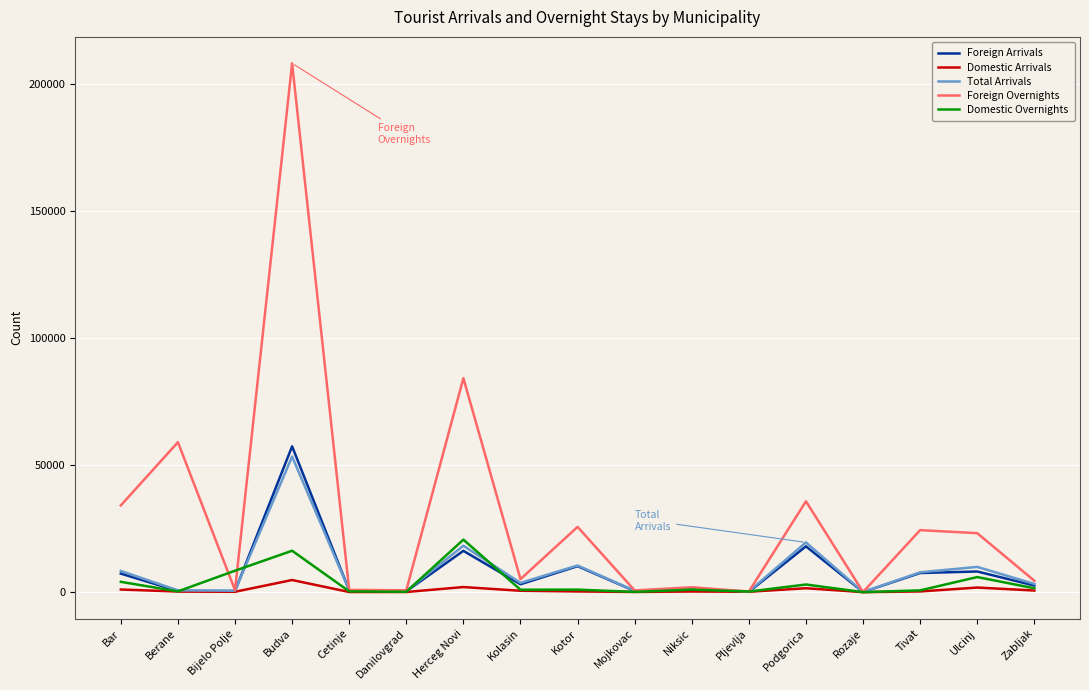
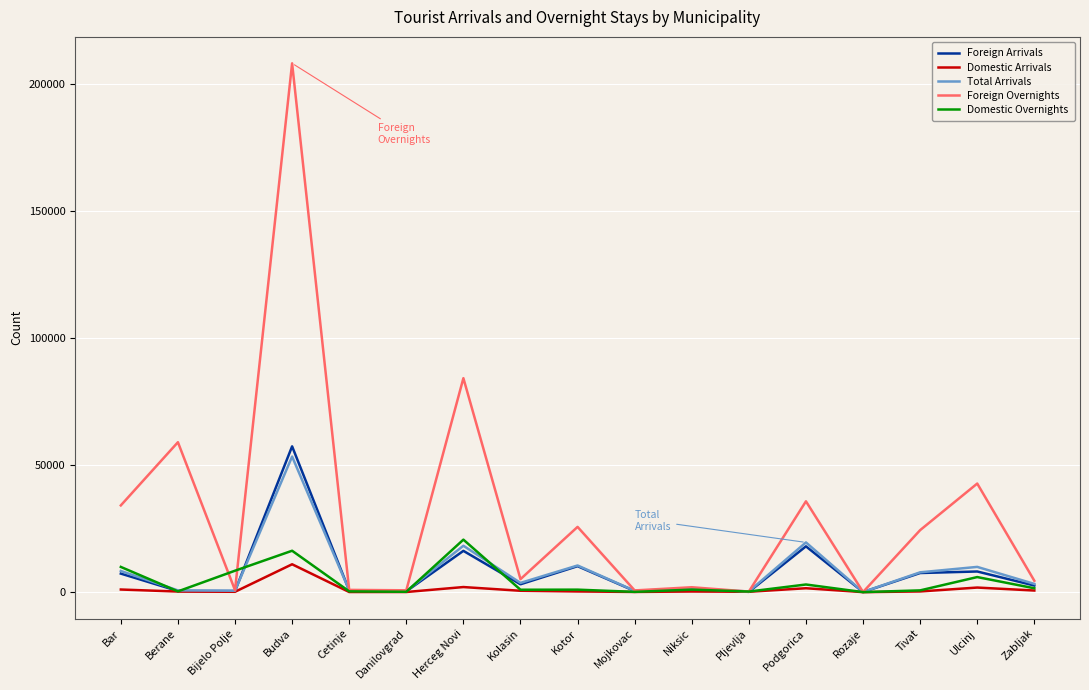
  {
    "Foreign Arrivals": {
      "Bar": 7000,
      "Budva": 57000,
      "Herceg Novi": 16000,
      "Podgorica": 18000,
      "Ulcinj": 8000
    },
    "Domestic Arrivals": {
      "Bar": 1000,
-     "Budva": 5000,
+     "Budva": 11000,
      "Herceg Novi": 2000,
      "Podgorica": 2000,
      "Ulcinj": 2000
    },
    "Total Arrivals": {
      "Bar": 8000,
      "Budva": 53000,
      "Herceg Novi": 18000,
      "Podgorica": 20000,
      "Ulcinj": 10000
    },
    "Foreign Overnights": {
      "Bar": 34000,
      "Berane": 59000,
      "Budva": 208000,
      "Herceg Novi": 84000,
      "Kolasin": 5000,
      "Kotor": 26000,
      "Podgorica": 36000,
      "Tivat": 24000,
-     "Ulcinj": 23000,
+     "Ulcinj": 43000,
      "Zabljak": 4000
    },
    "Domestic Overnights": {
-     "Bar": 4000,
+     "Bar": 10000,
      "Bijelo Polje": 8000,
      "Budva": 16000,
      "Herceg Novi": 21000,
      "Podgorica": 3000,
      "Ulcinj": 6000
    }
  }
